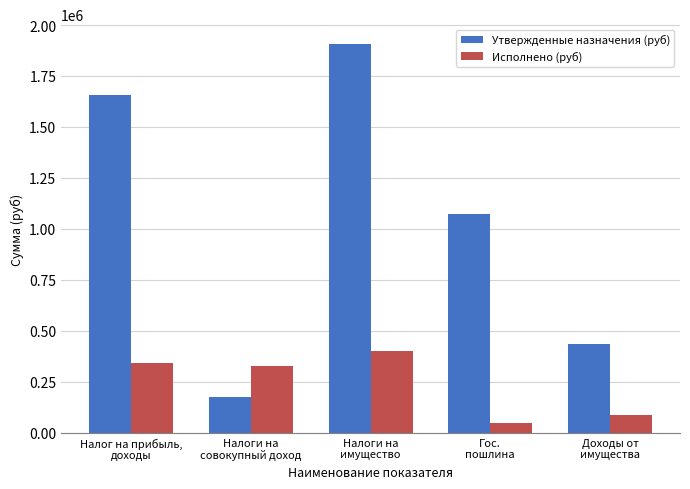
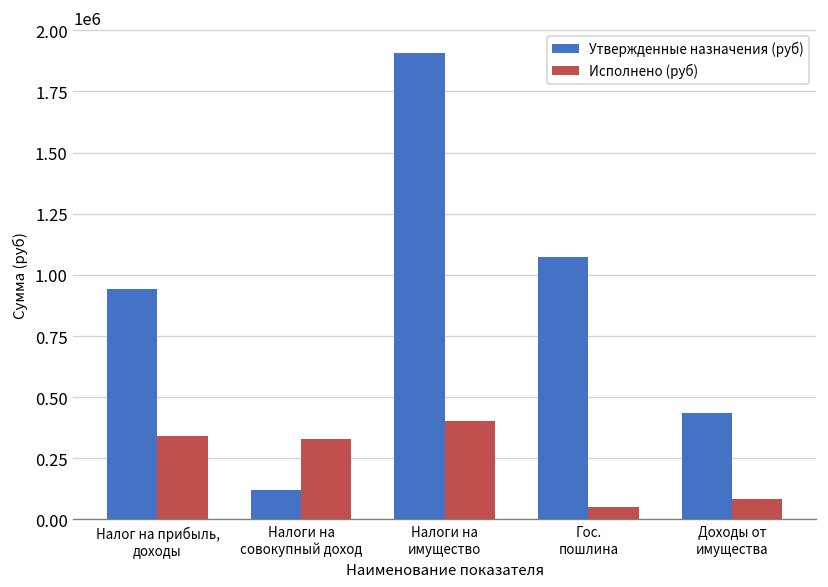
  {
    "Утвержденные назначения (руб)": {
-     "Налог на прибыль, доходы": 1660000,
-     "Налоги на совокупный доход": 170000,
+     "Налог на прибыль, доходы": 940000,
+     "Налоги на совокупный доход": 120000,
      "Налоги на имущество": 1910000,
      "Гос. пошлина": 1070000,
      "Доходы от имущества": 430000
    },
    "Исполнено (руб)": {
      "Налог на прибыль, доходы": 340000,
      "Налоги на совокупный доход": 330000,
      "Налоги на имущество": 400000,
      "Гос. пошлина": 50000,
      "Доходы от имущества": 90000
    }
  }
